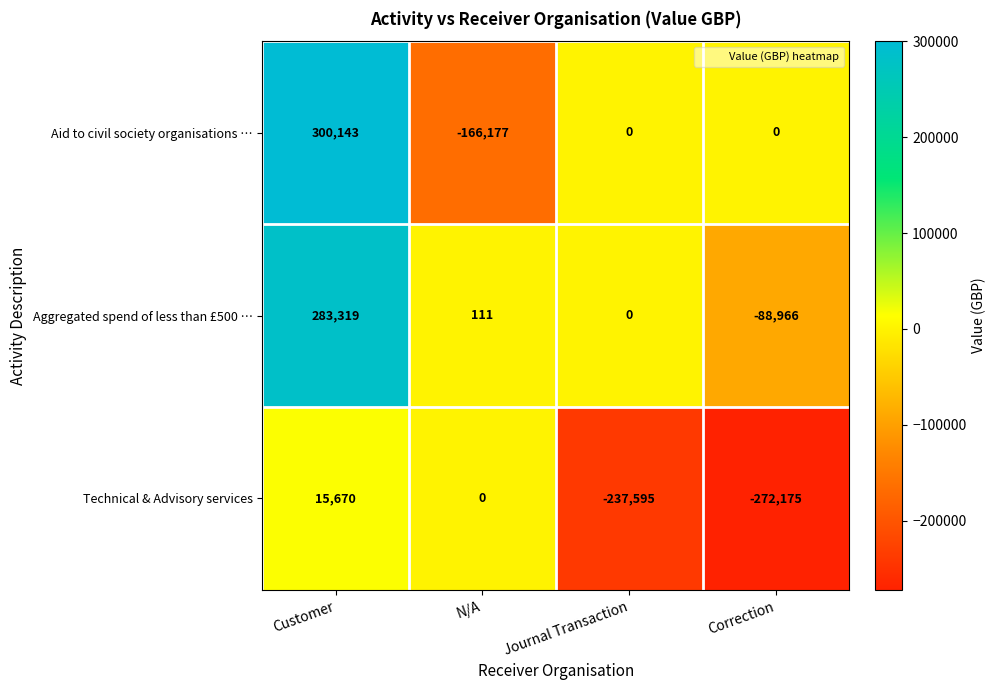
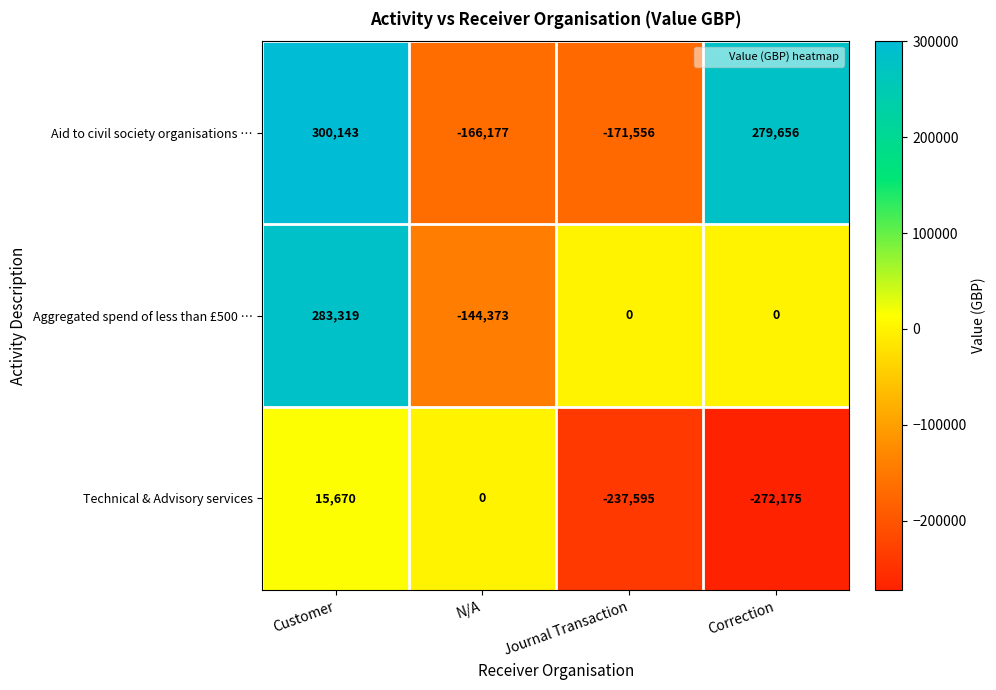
  {
    "Aid to civil society organisations …": {
      "Customer": "300,143",
      "N/A": "-166,177",
-     "Journal Transaction": "0",
-     "Correction": "0"
+     "Journal Transaction": "-171,556",
+     "Correction": "279,656"
    },
    "Aggregated spend of less than £500 …": {
      "Customer": "283,319",
-     "N/A": "111",
+     "N/A": "-144,373",
      "Journal Transaction": "0",
-     "Correction": "-88,966"
+     "Correction": "0"
    },
    "Technical & Advisory services": {
      "Customer": "15,670",
      "N/A": "0",
      "Journal Transaction": "-237,595",
      "Correction": "-272,175"
    }
  }
